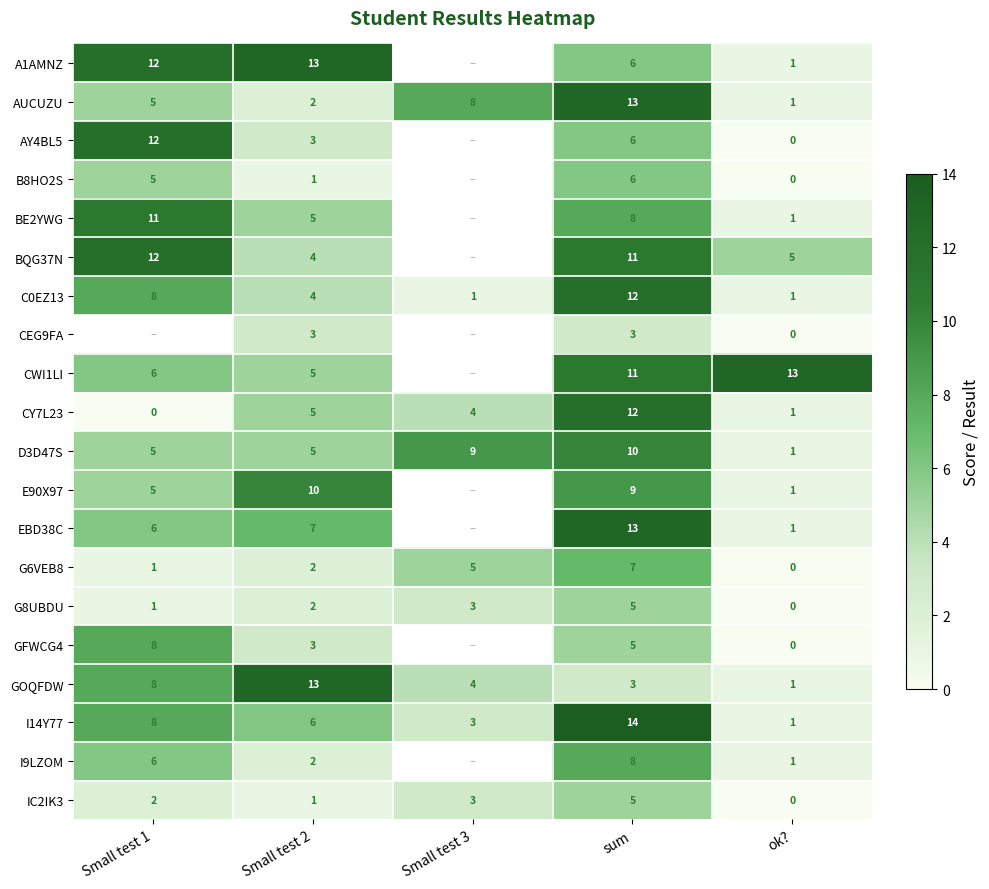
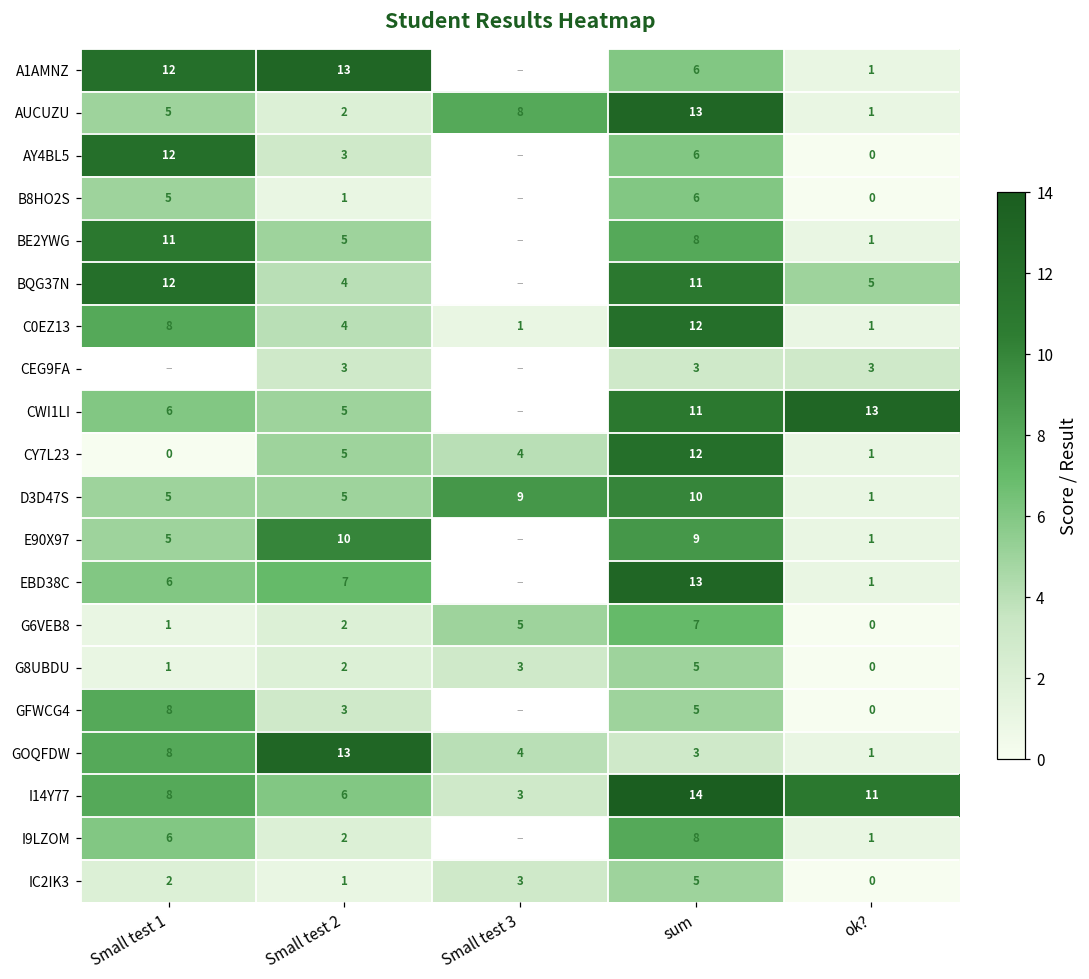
  {
    "A1AMNZ": {
      "Small test 1": 12,
      "Small test 2": 13,
      "sum": 6,
      "ok?": 1
    },
    "AUCUZU": {
      "Small test 1": 5,
      "Small test 2": 2,
      "sum": 13,
      "ok?": 1
    },
    "AY4BL5": {
      "Small test 1": 12,
      "Small test 2": 3,
      "sum": 6,
      "ok?": 0
    },
    "B8HO2S": {
      "Small test 1": 5,
      "Small test 2": 1,
      "sum": 6,
      "ok?": 0
    },
    "BE2YWG": {
      "Small test 1": 11,
      "Small test 2": 5,
      "ok?": 1
    },
    "BQG37N": {
      "Small test 1": 12,
      "Small test 2": 4,
      "sum": 11,
      "ok?": 5
    },
    "C0EZ13": {
      "Small test 2": 4,
      "Small test 3": 1,
      "sum": 12,
      "ok?": 1
    },
    "CEG9FA": {
      "Small test 2": 3,
      "sum": 3,
-     "ok?": 0
+     "ok?": 3
    },
    "CWI1LI": {
      "Small test 1": 6,
      "Small test 2": 5,
      "sum": 11,
      "ok?": 13
    },
    "CY7L23": {
      "Small test 1": 0,
      "Small test 2": 5,
      "Small test 3": 4,
      "sum": 12,
      "ok?": 1
    },
    "D3D47S": {
      "Small test 1": 5,
      "Small test 2": 5,
      "Small test 3": 9,
      "sum": 10,
      "ok?": 1
    },
    "E90X97": {
      "Small test 1": 5,
      "Small test 2": 10,
      "sum": 9,
      "ok?": 1
    },
    "EBD38C": {
      "Small test 1": 6,
      "Small test 2": 7,
      "sum": 13,
      "ok?": 1
    },
    "G6VEB8": {
      "Small test 1": 1,
      "Small test 2": 2,
      "Small test 3": 5,
      "sum": 7,
      "ok?": 0
    },
    "G8UBDU": {
      "Small test 1": 1,
      "Small test 2": 2,
      "Small test 3": 3,
      "sum": 5,
      "ok?": 0
    },
    "GFWCG4": {
      "Small test 2": 3,
      "sum": 5,
      "ok?": 0
    },
    "GOQFDW": {
      "Small test 2": 13,
      "Small test 3": 4,
      "sum": 3,
      "ok?": 1
    },
    "I14Y77": {
      "Small test 2": 6,
      "Small test 3": 3,
      "sum": 14,
-     "ok?": 1
+     "ok?": 11
    },
    "I9LZOM": {
      "Small test 1": 6,
      "Small test 2": 2,
      "ok?": 1
    },
    "IC2IK3": {
      "Small test 1": 2,
      "Small test 2": 1,
      "Small test 3": 3,
      "sum": 5,
      "ok?": 0
    }
  }
